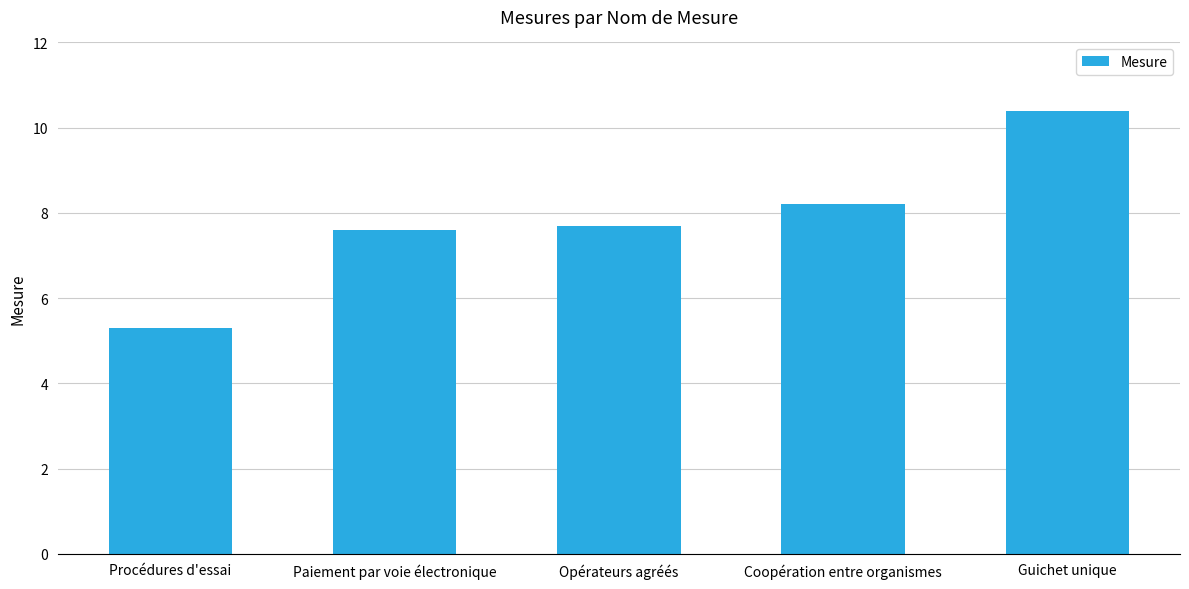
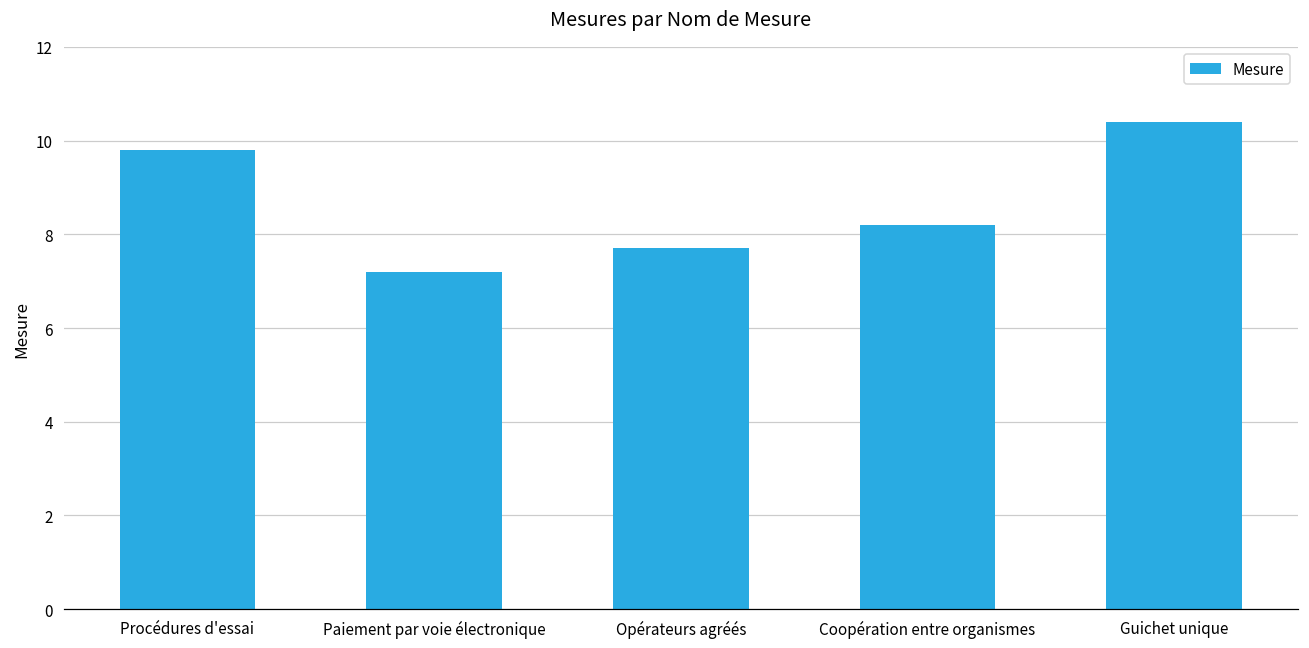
  {
-   "Procédures d'essai": 5.3,
-   "Paiement par voie électronique": 7.6,
+   "Procédures d'essai": 9.8,
+   "Paiement par voie électronique": 7.2,
    "Opérateurs agréés": 7.7,
    "Coopération entre organismes": 8.2,
    "Guichet unique": 10.4
  }
